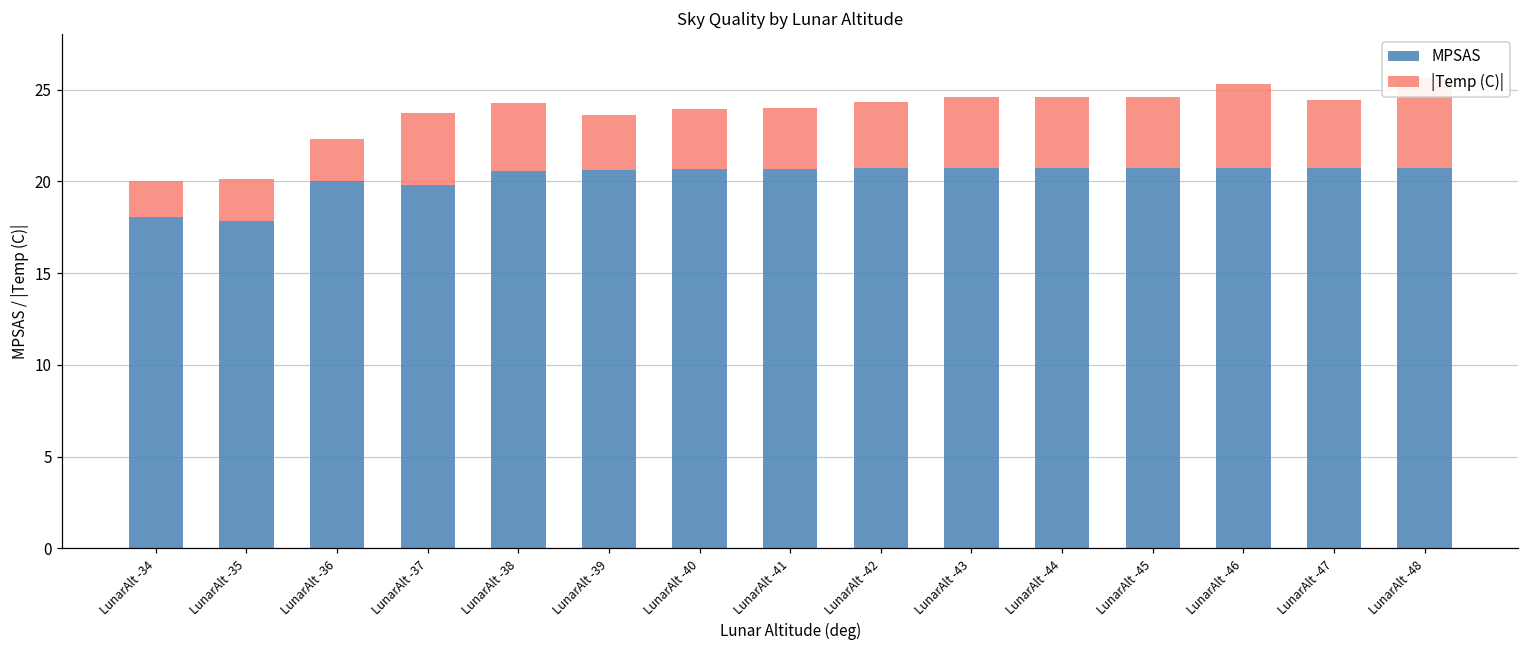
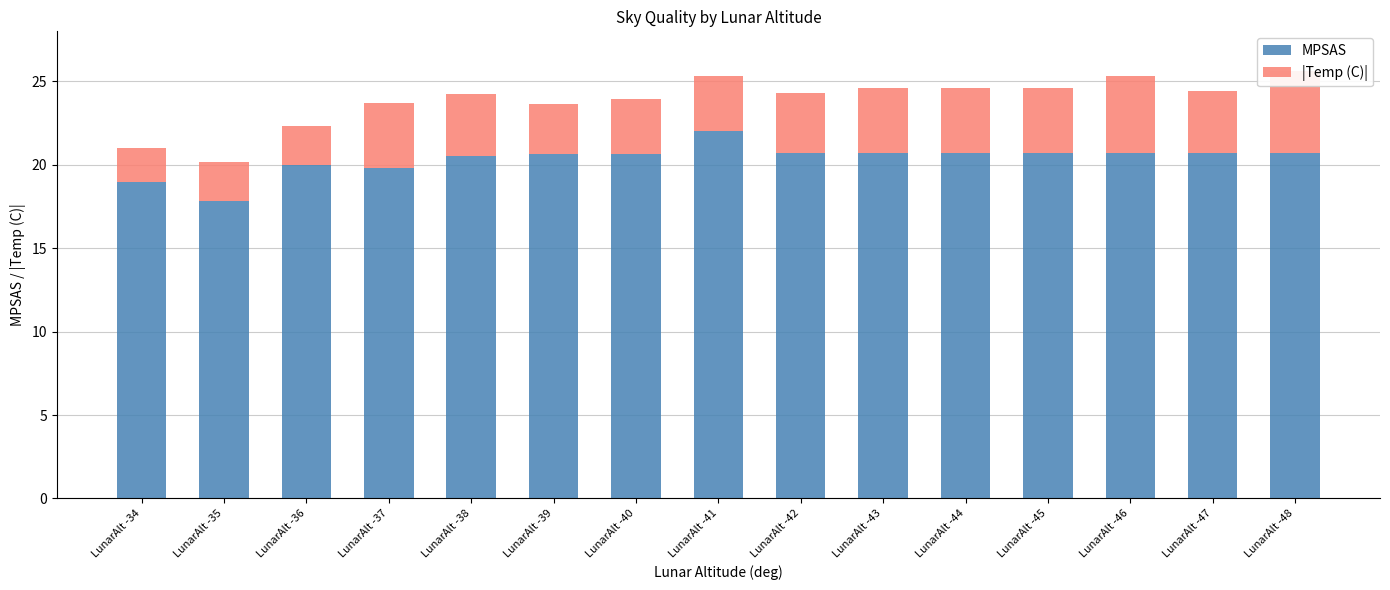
  {
    "MPSAS": {
-     "LunarAlt -34": 18.0,
+     "LunarAlt -34": 19.0,
      "LunarAlt -35": 17.8,
      "LunarAlt -36": 20.0,
      "LunarAlt -37": 19.8,
      "LunarAlt -38": 20.5,
      "LunarAlt -39": 20.6,
      "LunarAlt -40": 20.7,
-     "LunarAlt -41": 20.7,
+     "LunarAlt -41": 22.0,
      "LunarAlt -42": 20.7,
      "LunarAlt -43": 20.7,
      "LunarAlt -44": 20.7,
      "LunarAlt -45": 20.7,
      "LunarAlt -46": 20.7,
      "LunarAlt -47": 20.7,
      "LunarAlt -48": 20.7
    },
    "|Temp (C)|": {
      "LunarAlt -34": 2.0,
      "LunarAlt -35": 2.3,
      "LunarAlt -36": 2.3,
      "LunarAlt -37": 3.9,
      "LunarAlt -38": 3.7,
      "LunarAlt -39": 3.0,
      "LunarAlt -40": 3.3,
      "LunarAlt -41": 3.3,
      "LunarAlt -42": 3.6,
      "LunarAlt -43": 3.9,
      "LunarAlt -44": 3.9,
      "LunarAlt -45": 3.9,
      "LunarAlt -46": 4.6,
      "LunarAlt -47": 3.7
    }
  }
